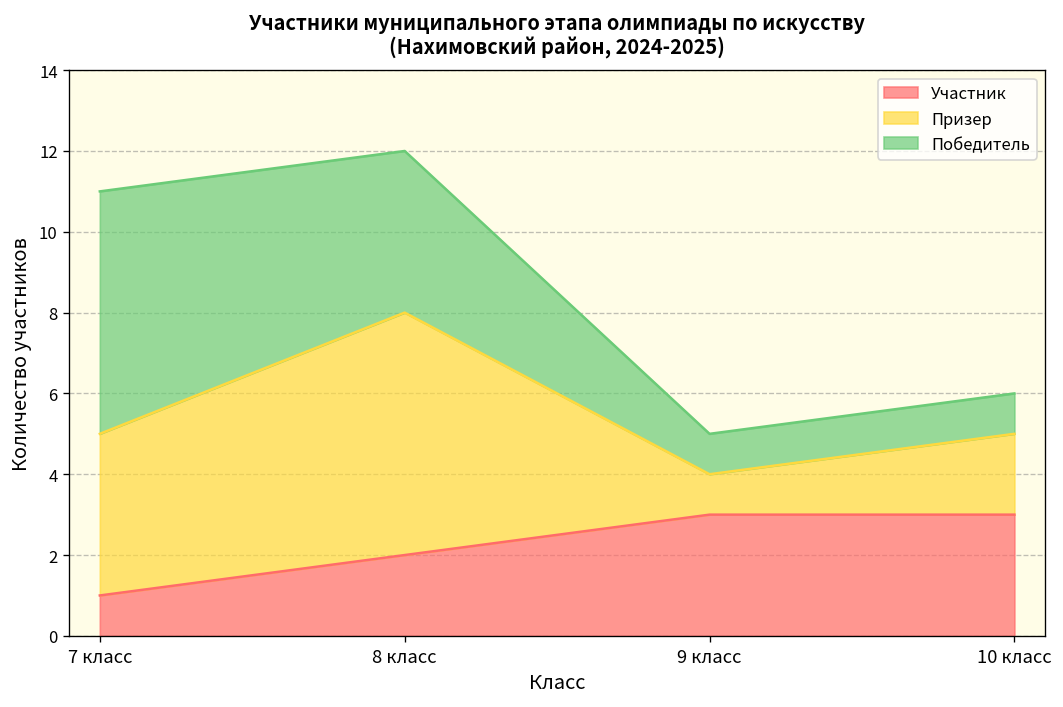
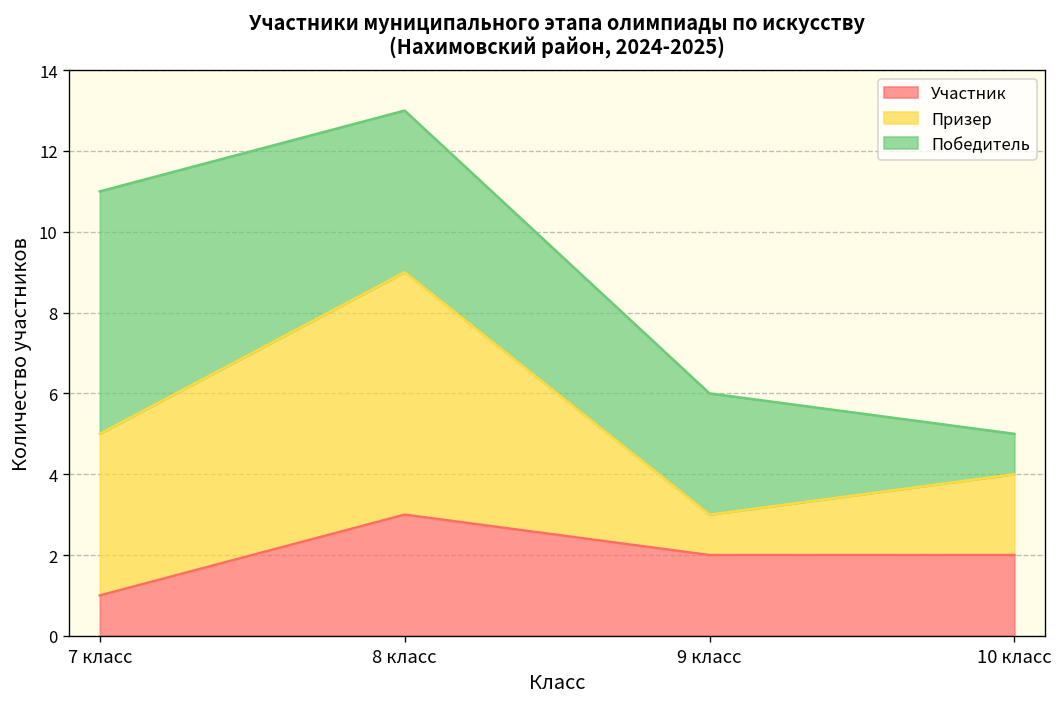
  {
    "Участник": {
      "7 класс": 1,
-     "8 класс": 2,
-     "9 класс": 3,
-     "10 класс": 3
+     "8 класс": 3,
+     "9 класс": 2,
+     "10 класс": 2
    },
    "Призер": {
      "7 класс": 4,
      "8 класс": 6,
      "9 класс": 1,
      "10 класс": 2
    },
    "Победитель": {
      "7 класс": 6,
      "8 класс": 4,
-     "9 класс": 1,
+     "9 класс": 3,
      "10 класс": 1
    }
  }
